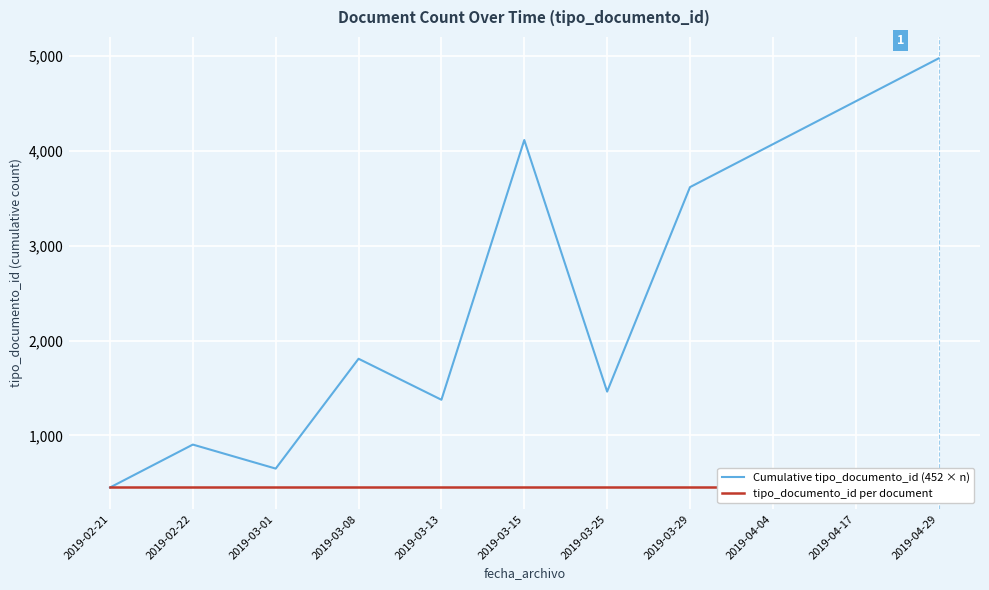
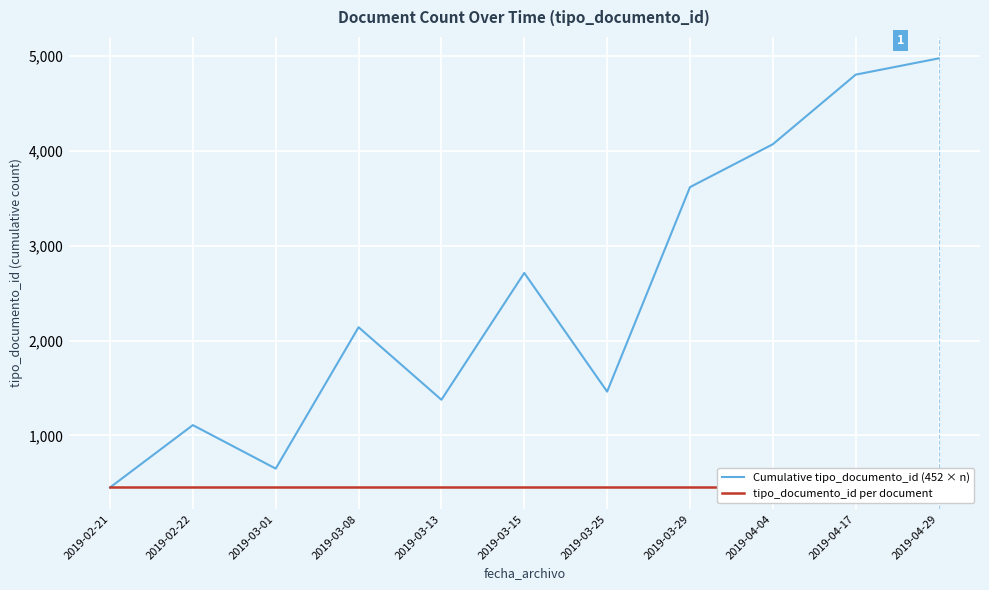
  {
    "Cumulative tipo_documento_id (452 × n)": {
-     "2019-02-22": "900",
+     "2019-02-22": "1,100",
      "2019-03-01": "700",
-     "2019-03-08": "1,800",
+     "2019-03-08": "2,100",
      "2019-03-13": "1,400",
-     "2019-03-15": "4,100",
+     "2019-03-15": "2,700",
      "2019-03-25": "1,500",
      "2019-03-29": "3,600",
      "2019-04-04": "4,100",
-     "2019-04-17": "4,500",
+     "2019-04-17": "4,800",
      "2019-04-29": "5,000"
    },
    "tipo_documento_id per document": {
      "2019-02-22": "500",
      "2019-03-01": "500",
      "2019-03-08": "500",
      "2019-03-13": "500",
      "2019-03-15": "500",
      "2019-03-25": "500",
      "2019-03-29": "500"
    }
  }
